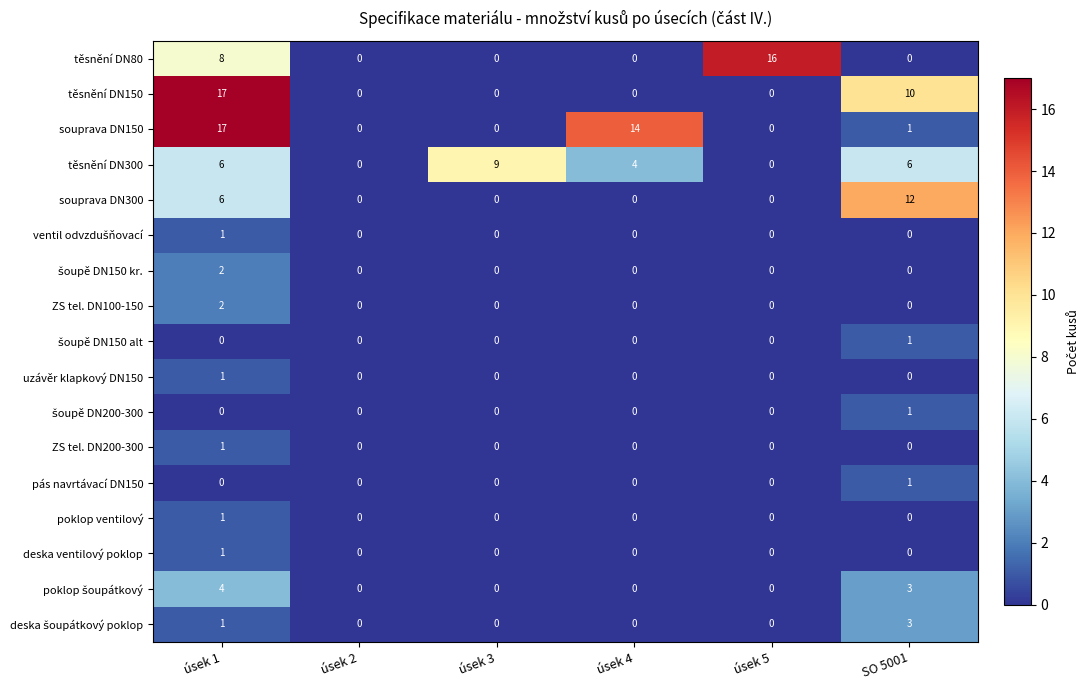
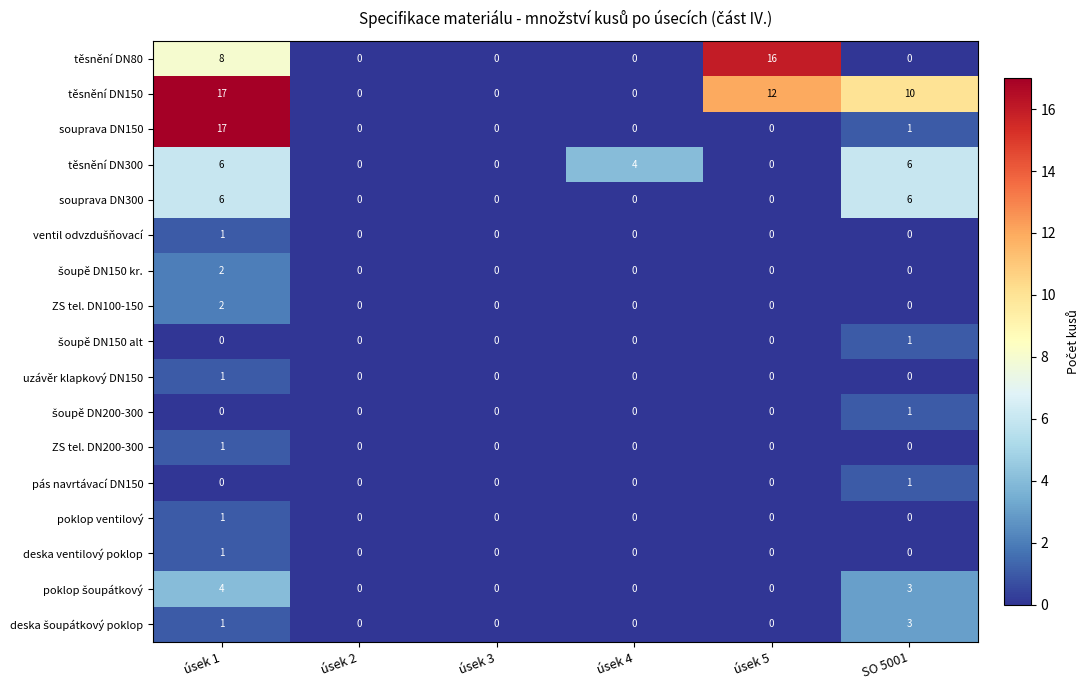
  {
    "těsnění DN80": {
      "úsek 1": 8,
      "úsek 2": 0,
      "úsek 3": 0,
      "úsek 4": 0,
      "úsek 5": 16,
      "SO 5001": 0
    },
    "těsnění DN150": {
      "úsek 1": 17,
      "úsek 2": 0,
      "úsek 3": 0,
      "úsek 4": 0,
-     "úsek 5": 0,
+     "úsek 5": 12,
      "SO 5001": 10
    },
    "souprava DN150": {
      "úsek 1": 17,
      "úsek 2": 0,
      "úsek 3": 0,
-     "úsek 4": 14,
+     "úsek 4": 0,
      "úsek 5": 0,
      "SO 5001": 1
    },
    "těsnění DN300": {
      "úsek 1": 6,
      "úsek 2": 0,
-     "úsek 3": 9,
+     "úsek 3": 0,
      "úsek 4": 4,
      "úsek 5": 0,
      "SO 5001": 6
    },
    "souprava DN300": {
      "úsek 1": 6,
      "úsek 2": 0,
      "úsek 3": 0,
      "úsek 4": 0,
      "úsek 5": 0,
-     "SO 5001": 12
+     "SO 5001": 6
    },
    "ventil odvzdušňovací": {
      "úsek 1": 1,
      "úsek 2": 0,
      "úsek 3": 0,
      "úsek 4": 0,
      "úsek 5": 0,
      "SO 5001": 0
    },
    "šoupě DN150 kr.": {
      "úsek 1": 2,
      "úsek 2": 0,
      "úsek 3": 0,
      "úsek 4": 0,
      "úsek 5": 0,
      "SO 5001": 0
    },
    "ZS tel. DN100-150": {
      "úsek 1": 2,
      "úsek 2": 0,
      "úsek 3": 0,
      "úsek 4": 0,
      "úsek 5": 0,
      "SO 5001": 0
    },
    "šoupě DN150 alt": {
      "úsek 1": 0,
      "úsek 2": 0,
      "úsek 3": 0,
      "úsek 4": 0,
      "úsek 5": 0,
      "SO 5001": 1
    },
    "uzávěr klapkový DN150": {
      "úsek 1": 1,
      "úsek 2": 0,
      "úsek 3": 0,
      "úsek 4": 0,
      "úsek 5": 0,
      "SO 5001": 0
    },
    "šoupě DN200-300": {
      "úsek 1": 0,
      "úsek 2": 0,
      "úsek 3": 0,
      "úsek 4": 0,
      "úsek 5": 0,
      "SO 5001": 1
    },
    "ZS tel. DN200-300": {
      "úsek 1": 1,
      "úsek 2": 0,
      "úsek 3": 0,
      "úsek 4": 0,
      "úsek 5": 0,
      "SO 5001": 0
    },
    "pás navrtávací DN150": {
      "úsek 1": 0,
      "úsek 2": 0,
      "úsek 3": 0,
      "úsek 4": 0,
      "úsek 5": 0,
      "SO 5001": 1
    },
    "poklop ventilový": {
      "úsek 1": 1,
      "úsek 2": 0,
      "úsek 3": 0,
      "úsek 4": 0,
      "úsek 5": 0,
      "SO 5001": 0
    },
    "deska ventilový poklop": {
      "úsek 1": 1,
      "úsek 2": 0,
      "úsek 3": 0,
      "úsek 4": 0,
      "úsek 5": 0,
      "SO 5001": 0
    },
    "poklop šoupátkový": {
      "úsek 1": 4,
      "úsek 2": 0,
      "úsek 3": 0,
      "úsek 4": 0,
      "úsek 5": 0,
      "SO 5001": 3
    },
    "deska šoupátkový poklop": {
      "úsek 1": 1,
      "úsek 2": 0,
      "úsek 3": 0,
      "úsek 4": 0,
      "úsek 5": 0,
      "SO 5001": 3
    }
  }
